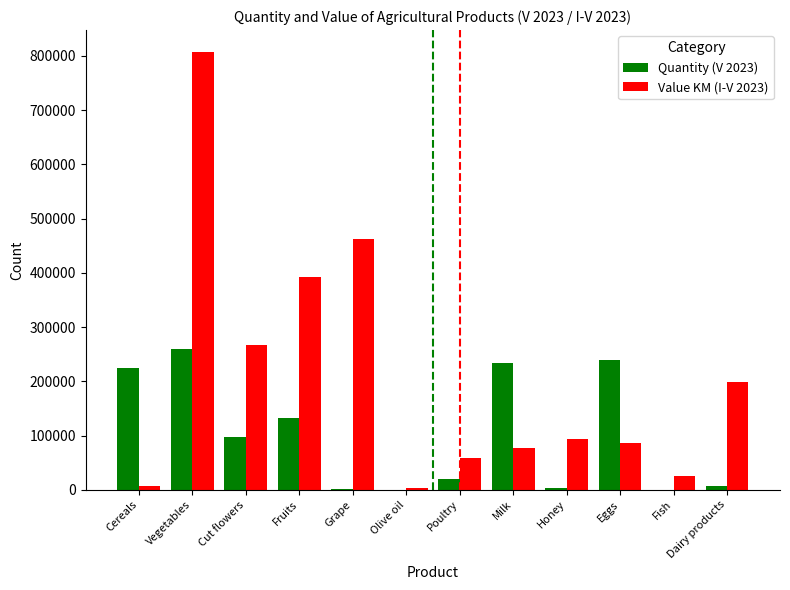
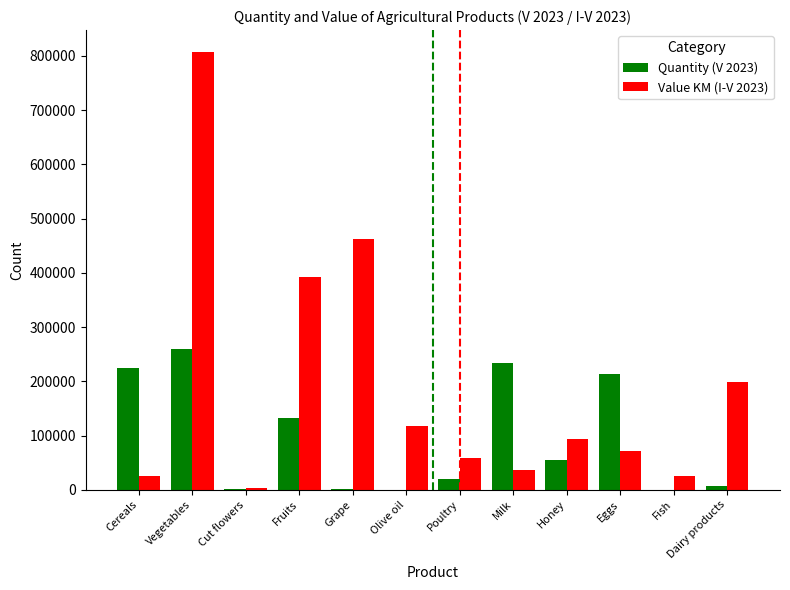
  {
    "Quantity (V 2023)": {
      "Cereals": 220000,
      "Vegetables": 260000,
-     "Cut flowers": 100000,
+     "Cut flowers": 0,
      "Fruits": 130000,
      "Poultry": 20000,
      "Milk": 230000,
-     "Honey": 0,
-     "Eggs": 240000,
+     "Honey": 50000,
+     "Eggs": 210000,
      "Dairy products": 10000
    },
    "Value KM (I-V 2023)": {
-     "Cereals": 10000,
+     "Cereals": 30000,
      "Vegetables": 810000,
-     "Cut flowers": 270000,
+     "Cut flowers": 0,
      "Fruits": 390000,
      "Grape": 460000,
-     "Olive oil": 0,
+     "Olive oil": 120000,
      "Poultry": 60000,
-     "Milk": 80000,
+     "Milk": 40000,
      "Honey": 90000,
-     "Eggs": 90000,
+     "Eggs": 70000,
      "Fish": 30000,
      "Dairy products": 200000
    }
  }
